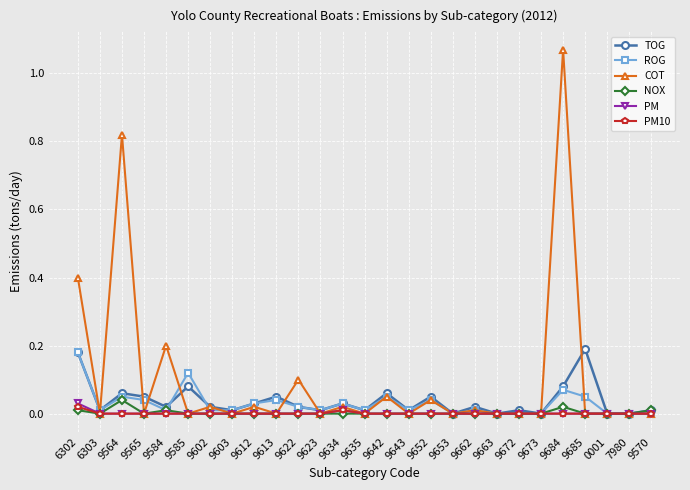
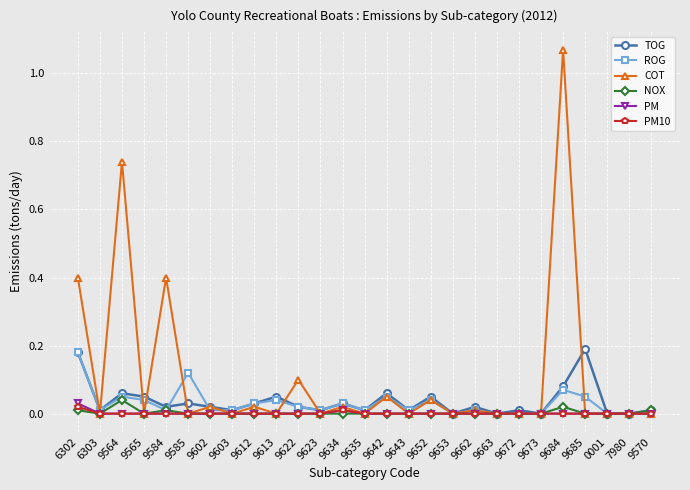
  {
    "TOG": {
      "9564": 0.06,
      "9565": 0.05,
      "9584": 0.02,
-     "9585": 0.08,
+     "9585": 0.03,
      "9613": 0.05,
      "9642": 0.06,
      "9652": 0.05,
      "9662": 0.02,
      "9672": 0.01,
      "9684": 0.08,
      "9685": 0.19
    },
    "ROG": {
      "9564": 0.05,
      "9565": 0.04,
      "9585": 0.12,
      "9602": 0.01,
      "9613": 0.04,
      "9684": 0.07,
      "9685": 0.05
    },
    "COT": {
      "6302": 0.40,
-     "9564": 0.82,
-     "9584": 0.2,
+     "9564": 0.74,
+     "9584": 0.4,
      "9612": 0.02,
      "9622": 0.10,
      "9634": 0.02,
      "9684": 1.07
    },
    "NOX": {
      "6302": 0.01,
      "9564": 0.04,
      "9634": 0.00,
      "9684": 0.02
    },
    "PM": {
      "6302": 0.03
    },
    "PM10": {
      "6302": 0.02
    }
  }
